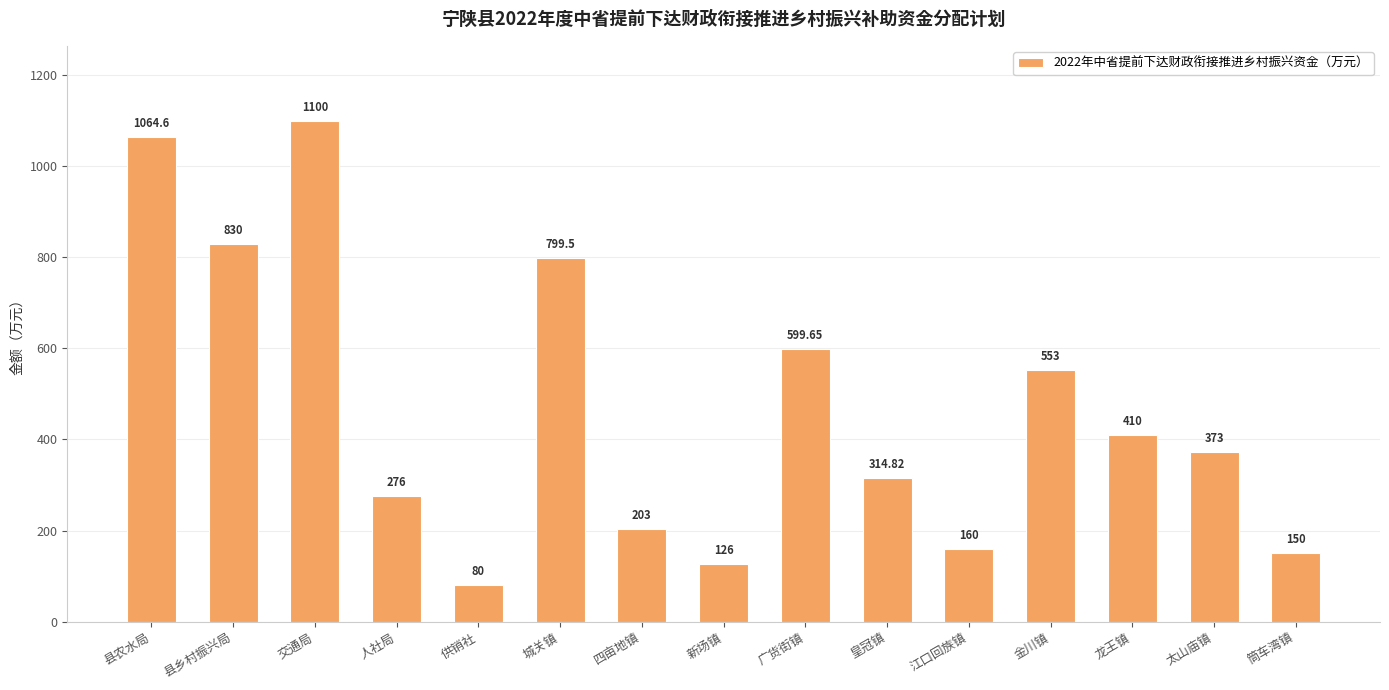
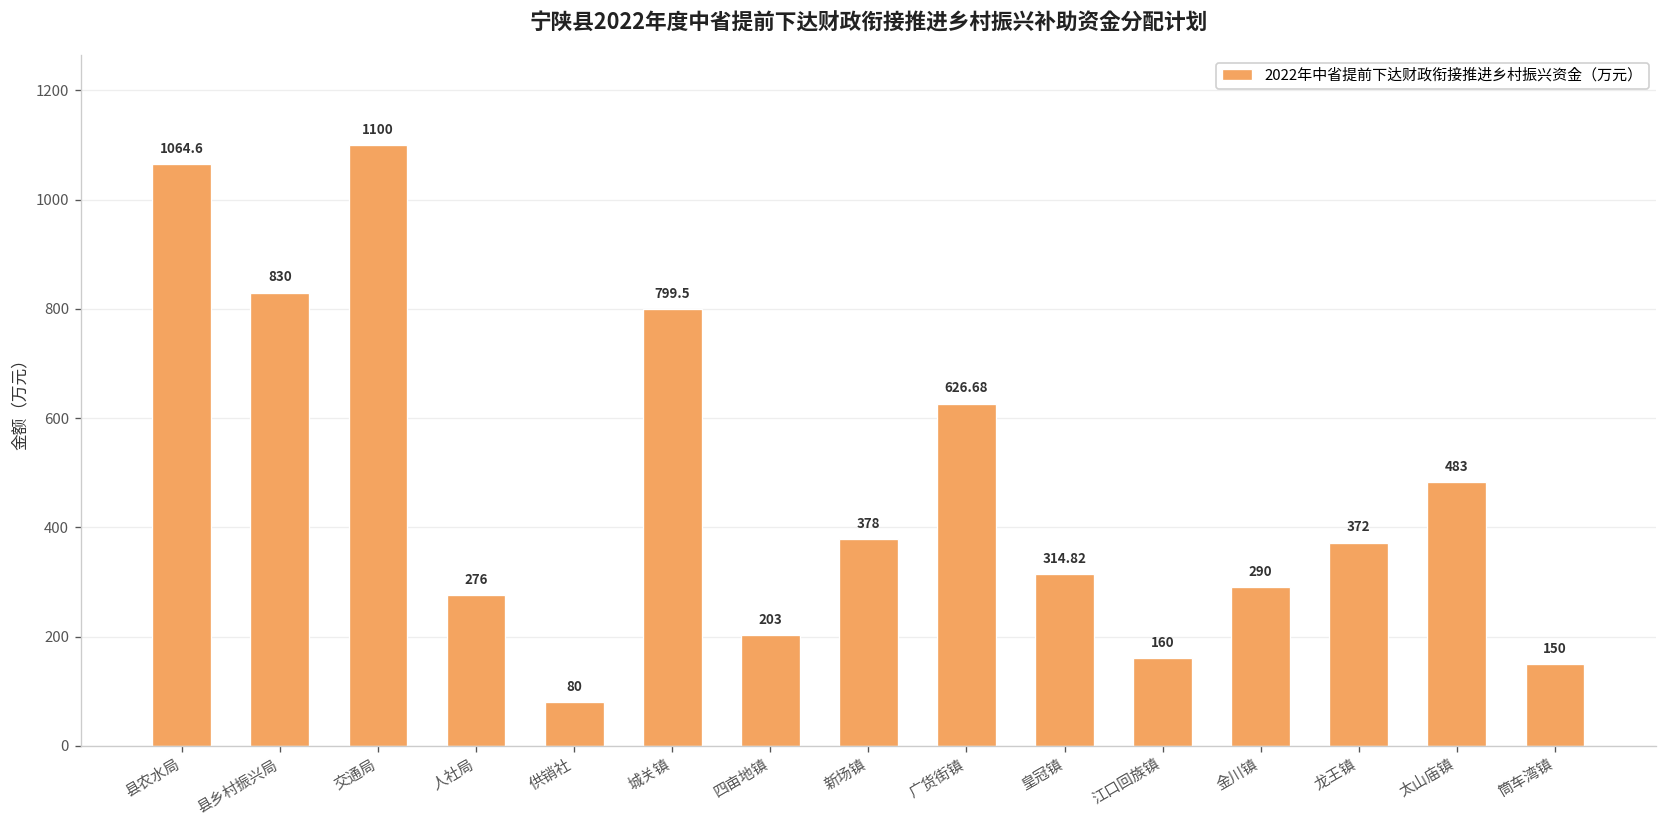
  {
    "县农水局": 1064.6,
    "县乡村振兴局": 830,
    "交通局": 1100,
    "人社局": 276,
    "供销社": 80,
    "城关镇": 799.5,
    "四亩地镇": 203,
-   "新场镇": 126,
-   "广货街镇": 599.65,
+   "新场镇": 378,
+   "广货街镇": 626.68,
    "皇冠镇": 314.82,
    "江口回族镇": 160,
-   "金川镇": 553,
-   "龙王镇": 410,
-   "太山庙镇": 373,
+   "金川镇": 290,
+   "龙王镇": 372,
+   "太山庙镇": 483,
    "筒车湾镇": 150
  }
